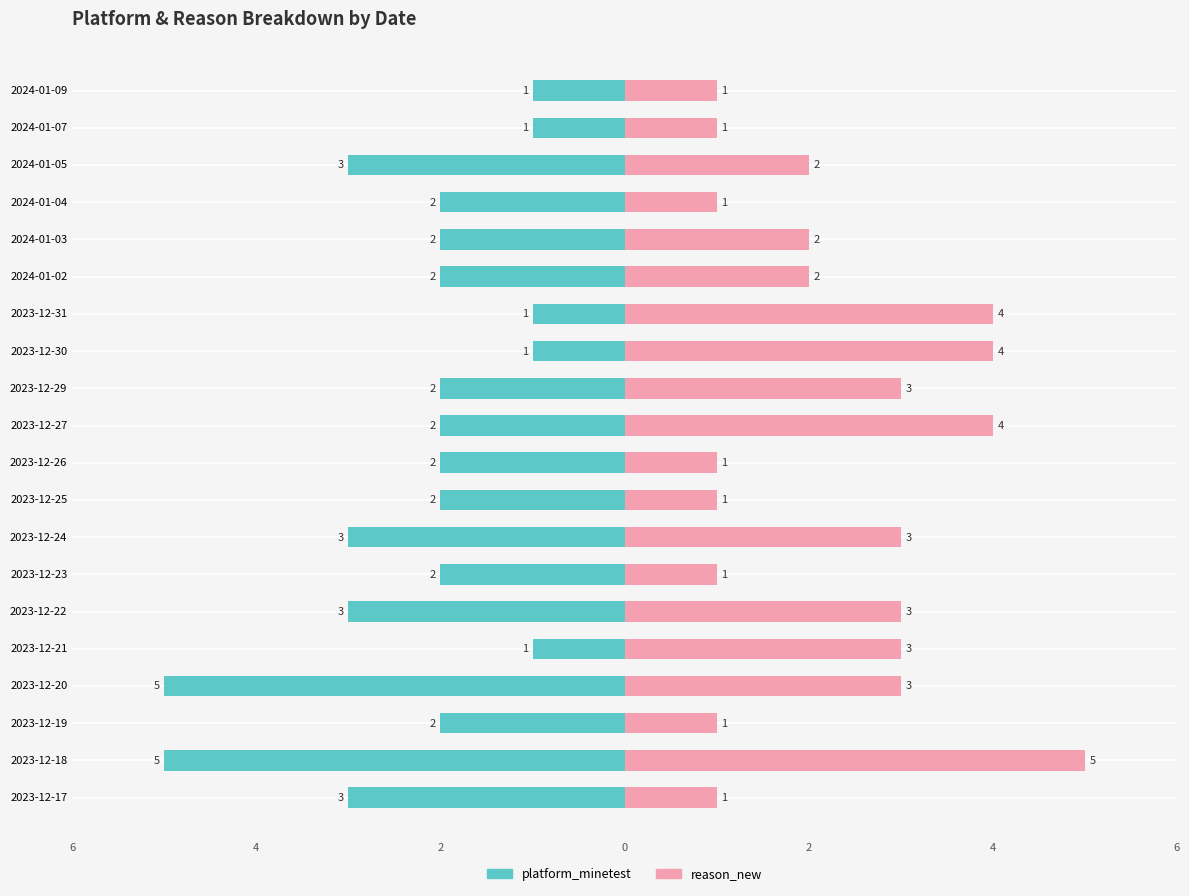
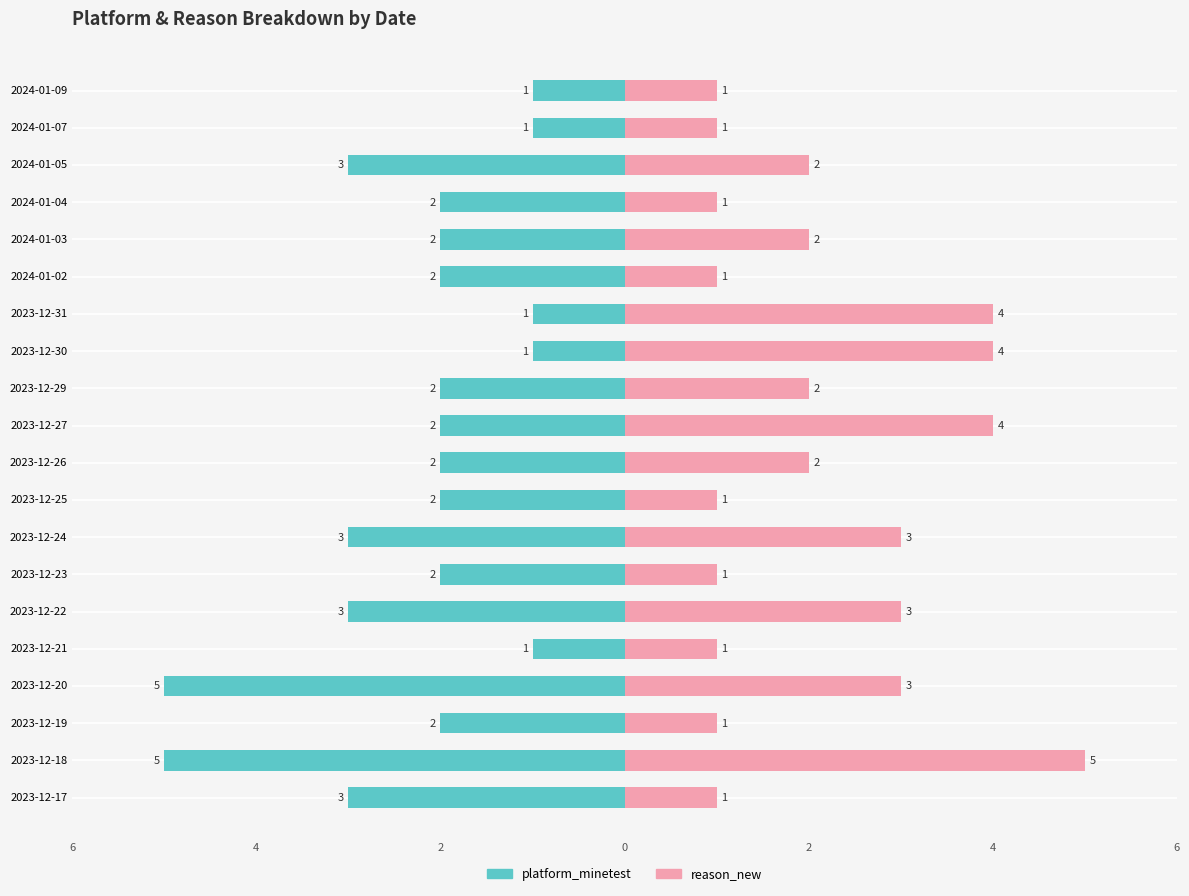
  {
    "reason_new": {
      "2024-01-09": 1,
      "2024-01-07": 1,
      "2024-01-05": 2,
      "2024-01-04": 1,
      "2024-01-03": 2,
-     "2024-01-02": 2,
+     "2024-01-02": 1,
      "2023-12-31": 4,
      "2023-12-30": 4,
-     "2023-12-29": 3,
+     "2023-12-29": 2,
      "2023-12-27": 4,
-     "2023-12-26": 1,
+     "2023-12-26": 2,
      "2023-12-25": 1,
      "2023-12-24": 3,
      "2023-12-23": 1,
      "2023-12-22": 3,
-     "2023-12-21": 3,
+     "2023-12-21": 1,
      "2023-12-20": 3,
      "2023-12-19": 1,
      "2023-12-18": 5,
      "2023-12-17": 1
    }
  }
